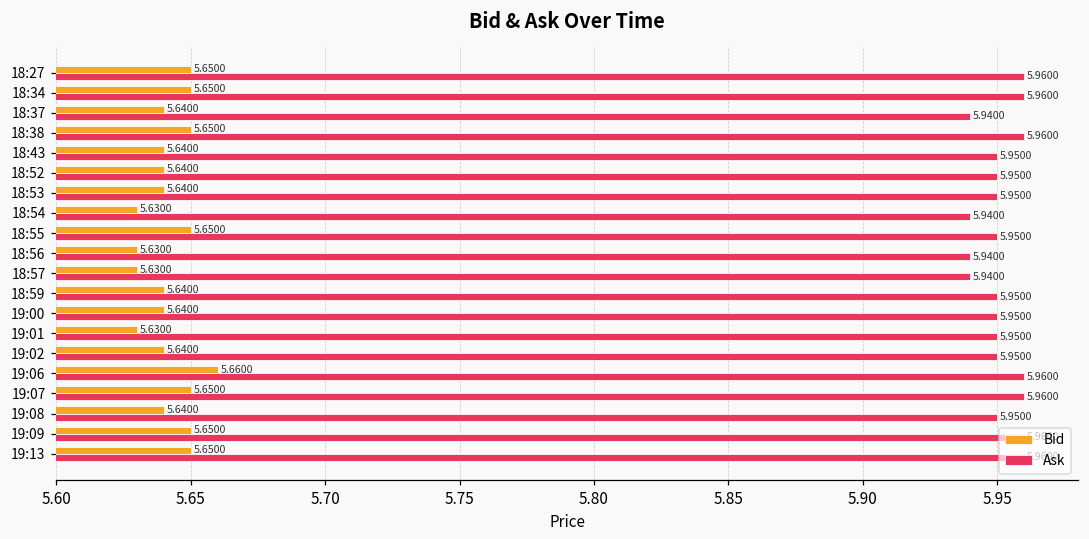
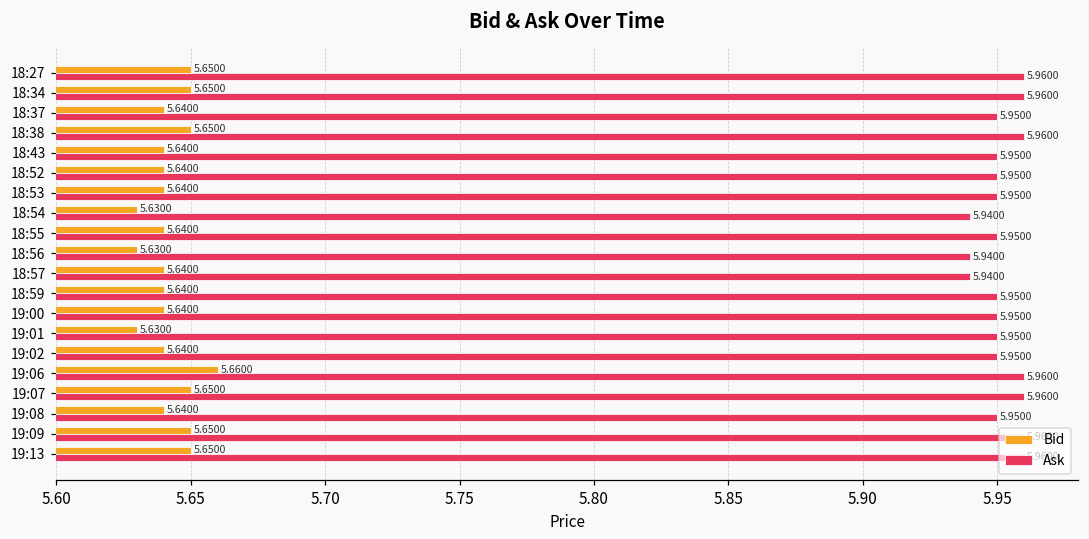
  {
    "Bid": {
      "18:27": 5.6500,
      "18:34": 5.6500,
      "18:37": 5.6400,
      "18:38": 5.6500,
      "18:43": 5.6400,
      "18:52": 5.6400,
      "18:53": 5.6400,
      "18:54": 5.6300,
-     "18:55": 5.6500,
+     "18:55": 5.6400,
      "18:56": 5.6300,
-     "18:57": 5.6300,
+     "18:57": 5.6400,
      "18:59": 5.6400,
      "19:00": 5.6400,
      "19:01": 5.6300,
      "19:02": 5.6400,
      "19:06": 5.6600,
      "19:07": 5.6500,
      "19:08": 5.6400,
      "19:09": 5.6500,
      "19:13": 5.6500
    },
    "Ask": {
      "18:27": 5.9600,
      "18:34": 5.9600,
-     "18:37": 5.9400,
+     "18:37": 5.9500,
      "18:38": 5.9600,
      "18:43": 5.9500,
      "18:52": 5.9500,
      "18:53": 5.9500,
      "18:54": 5.9400,
      "18:55": 5.9500,
      "18:56": 5.9400,
      "18:57": 5.9400,
      "18:59": 5.9500,
      "19:00": 5.9500,
      "19:01": 5.9500,
      "19:02": 5.9500,
      "19:06": 5.9600,
      "19:07": 5.9600,
      "19:08": 5.9500
    }
  }
